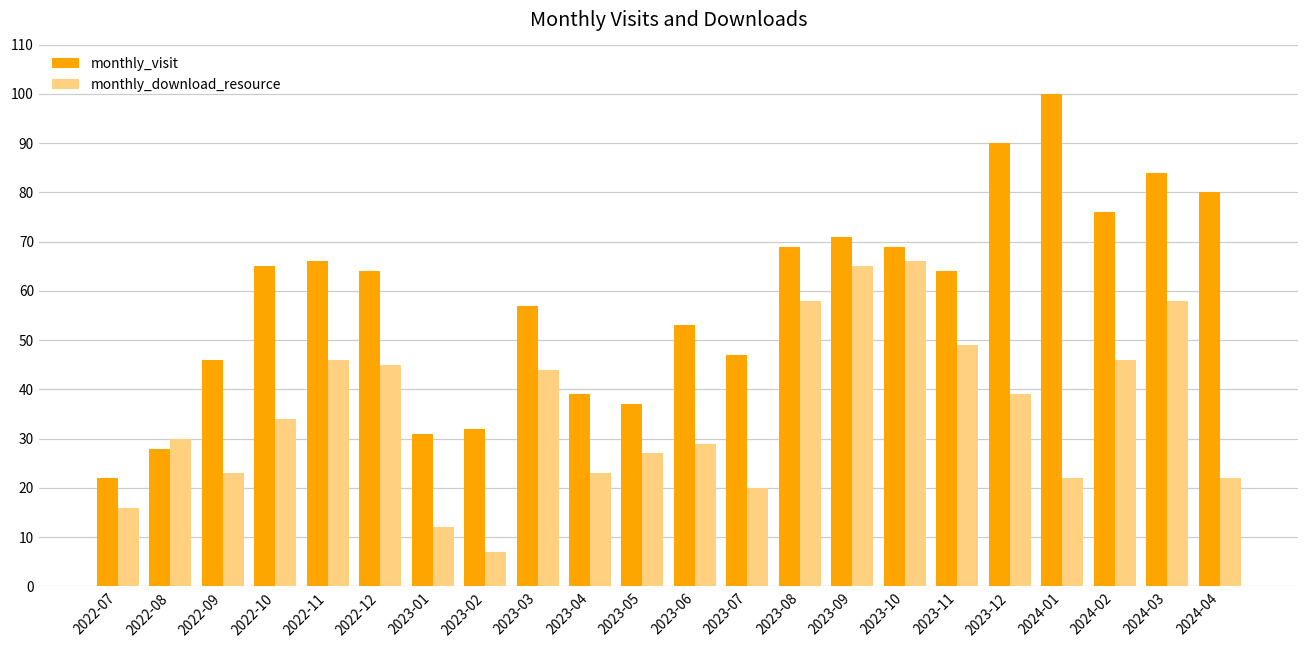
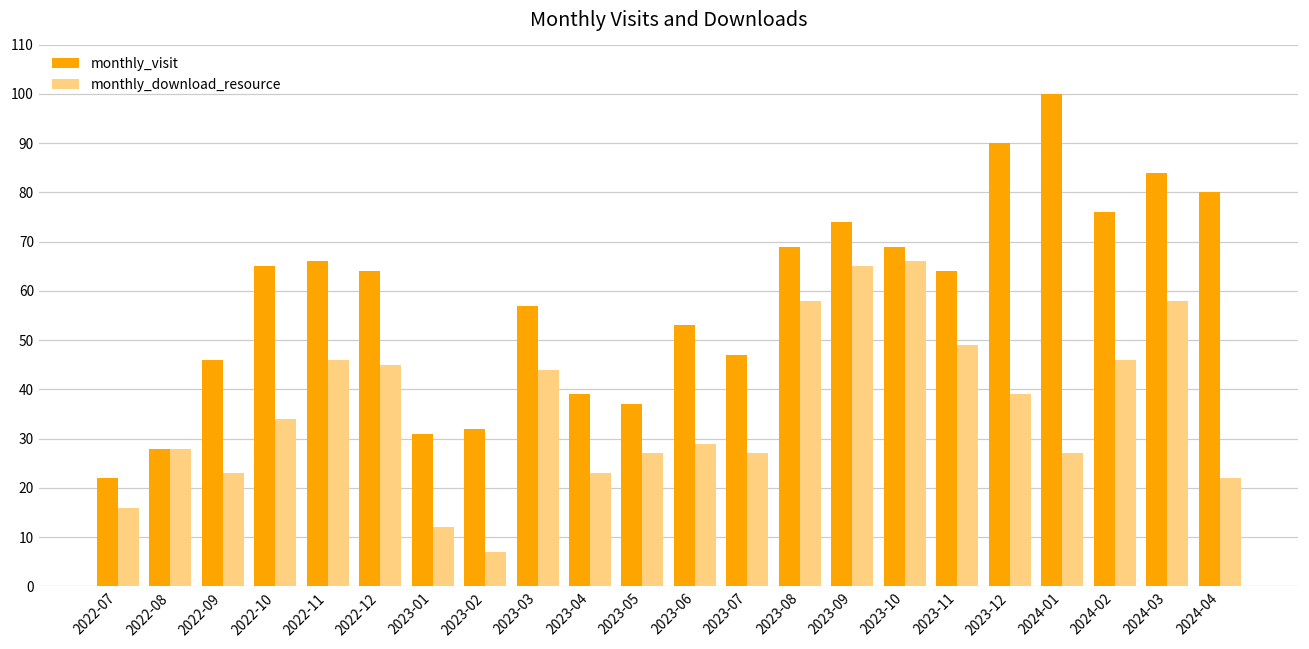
  {
    "monthly_visit": {
      "2022-07": 22,
      "2022-08": 28,
      "2022-09": 46,
      "2022-10": 65,
      "2022-11": 66,
      "2022-12": 64,
      "2023-01": 31,
      "2023-02": 32,
      "2023-03": 57,
      "2023-04": 39,
      "2023-05": 37,
      "2023-06": 53,
      "2023-07": 47,
      "2023-08": 69,
-     "2023-09": 71,
+     "2023-09": 74,
      "2023-10": 69,
      "2023-11": 64,
      "2023-12": 90,
      "2024-01": 100,
      "2024-02": 76,
      "2024-03": 84,
      "2024-04": 80
    },
    "monthly_download_resource": {
      "2022-07": 16,
-     "2022-08": 30,
+     "2022-08": 28,
      "2022-09": 23,
      "2022-10": 34,
      "2022-11": 46,
      "2022-12": 45,
      "2023-01": 12,
      "2023-02": 7,
      "2023-03": 44,
      "2023-04": 23,
      "2023-05": 27,
      "2023-06": 29,
-     "2023-07": 20,
+     "2023-07": 27,
      "2023-08": 58,
      "2023-09": 65,
      "2023-10": 66,
      "2023-11": 49,
      "2023-12": 39,
-     "2024-01": 22,
+     "2024-01": 27,
      "2024-02": 46,
      "2024-03": 58,
      "2024-04": 22
    }
  }
